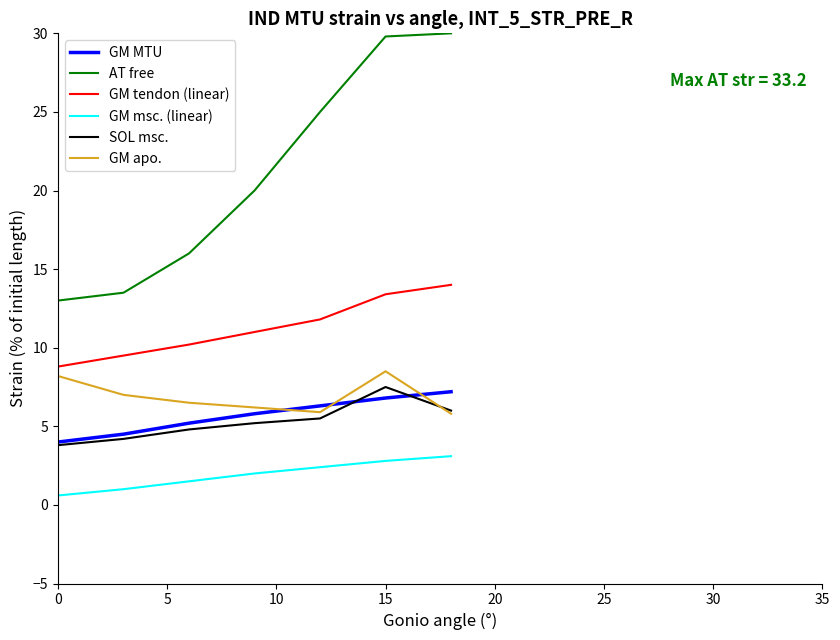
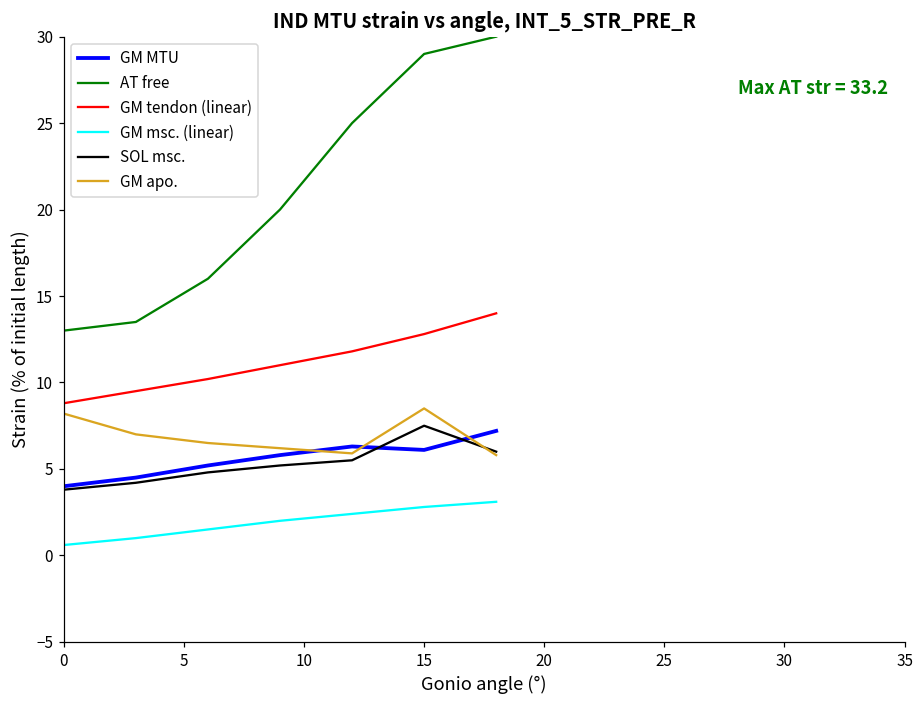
  {
    "GM MTU": {
      "0": 4.0,
-     "15": 6.8
+     "15": 6.1
    },
    "AT free": {
      "0": 13.0,
-     "15": 29.8
+     "15": 29.0
    },
    "GM tendon (linear)": {
      "0": 8.8,
-     "15": 13.4
+     "15": 12.8
    },
    "GM msc. (linear)": {
      "0": 0.6,
      "15": 2.8
    },
    "SOL msc.": {
      "0": 3.8,
      "15": 7.5
    },
    "GM apo.": {
      "0": 8.2,
      "15": 8.5
    }
  }
